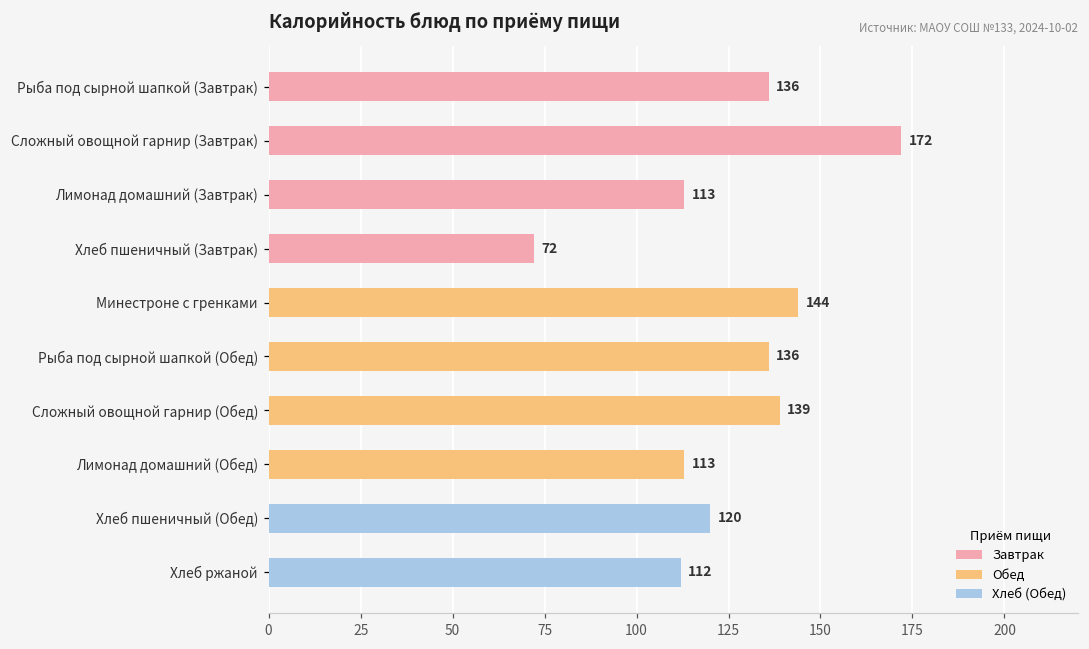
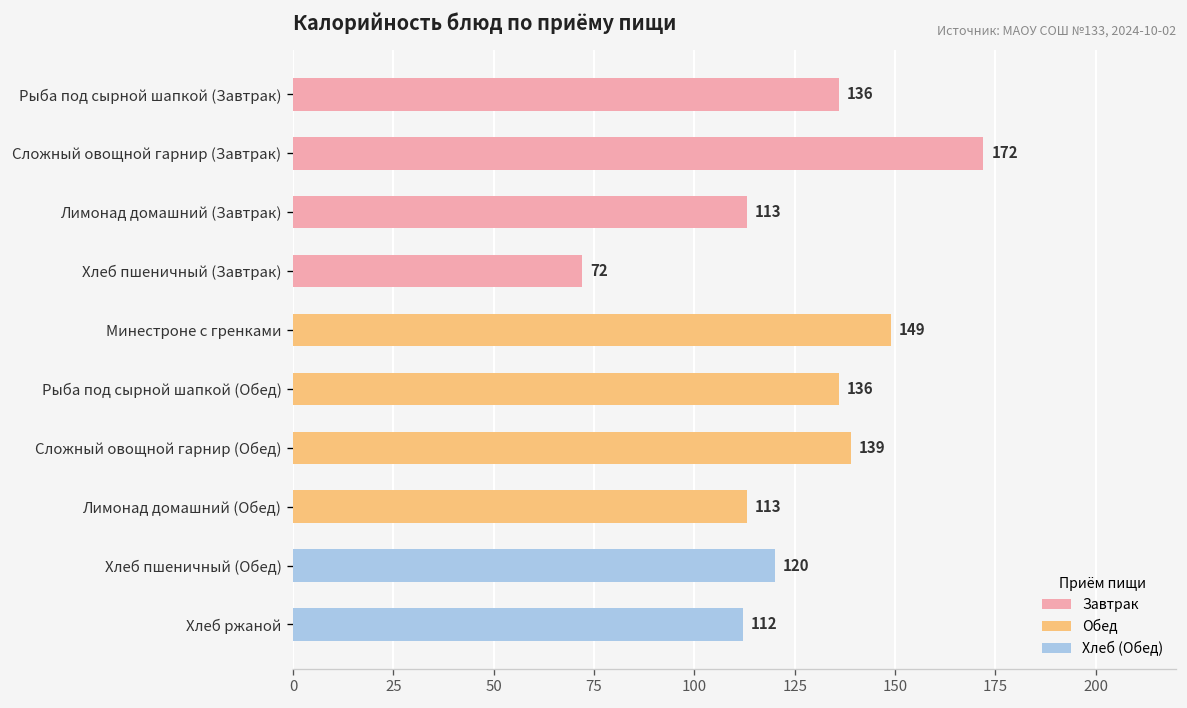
  {
    "Рыба под сырной шапкой (Завтрак)": 136,
    "Сложный овощной гарнир (Завтрак)": 172,
    "Лимонад домашний (Завтрак)": 113,
    "Хлеб пшеничный (Завтрак)": 72,
-   "Минестроне с гренками": 144,
+   "Минестроне с гренками": 149,
    "Рыба под сырной шапкой (Обед)": 136,
    "Сложный овощной гарнир (Обед)": 139,
    "Лимонад домашний (Обед)": 113,
    "Хлеб пшеничный (Обед)": 120,
    "Хлеб ржаной": 112
  }
